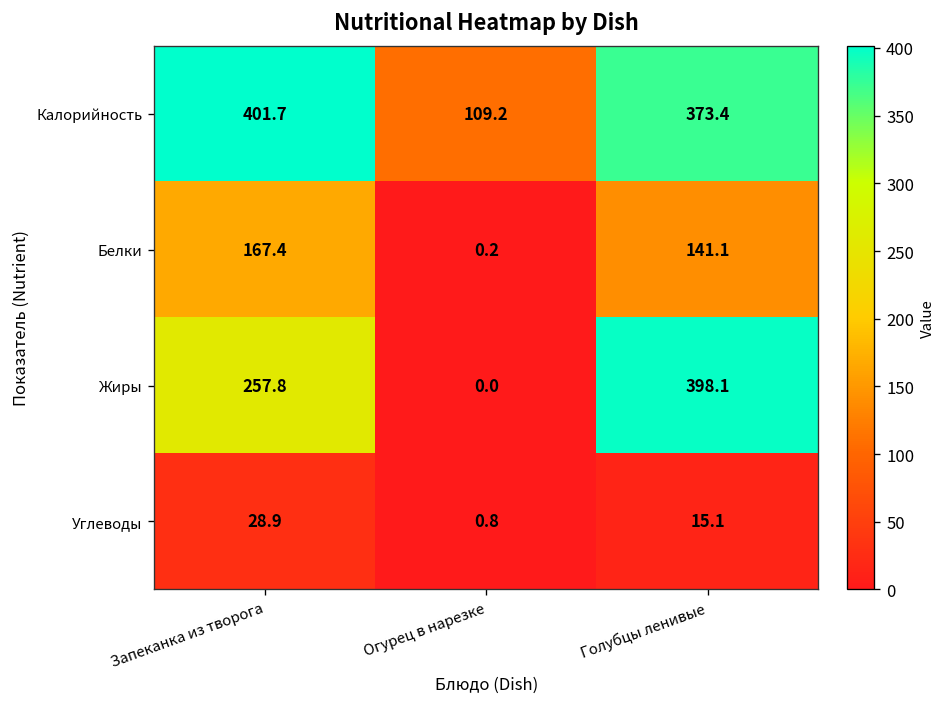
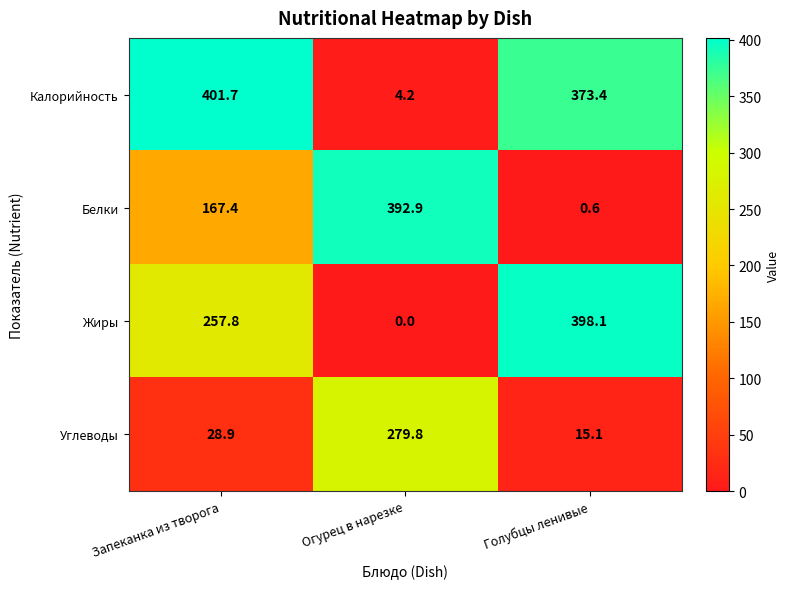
  {
    "Калорийность": {
      "Запеканка из творога": 401.7,
-     "Огурец в нарезке": 109.2,
+     "Огурец в нарезке": 4.2,
      "Голубцы ленивые": 373.4
    },
    "Белки": {
      "Запеканка из творога": 167.4,
-     "Огурец в нарезке": 0.2,
-     "Голубцы ленивые": 141.1
+     "Огурец в нарезке": 392.9,
+     "Голубцы ленивые": 0.6
    },
    "Жиры": {
      "Запеканка из творога": 257.8,
      "Огурец в нарезке": 0.0,
      "Голубцы ленивые": 398.1
    },
    "Углеводы": {
      "Запеканка из творога": 28.9,
-     "Огурец в нарезке": 0.8,
+     "Огурец в нарезке": 279.8,
      "Голубцы ленивые": 15.1
    }
  }
